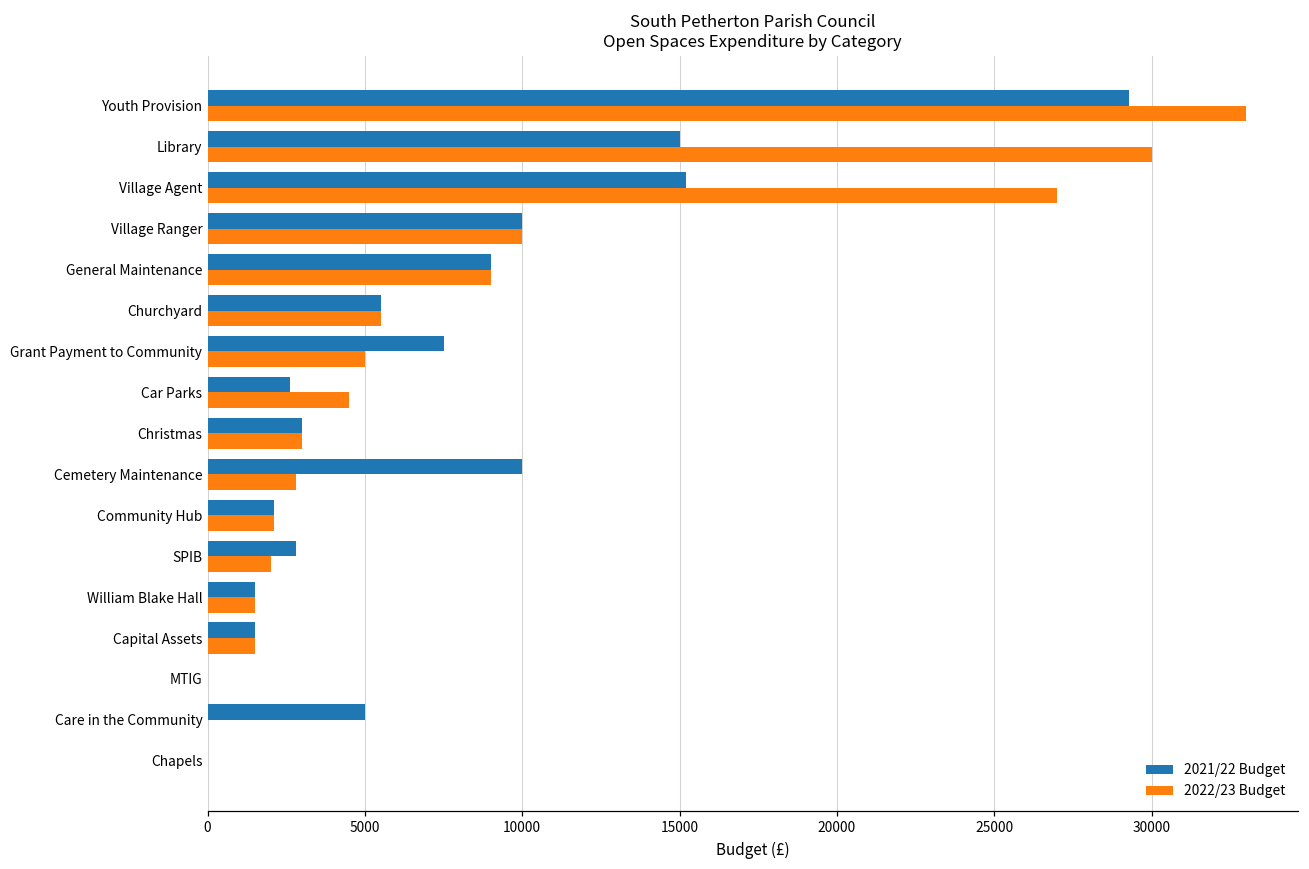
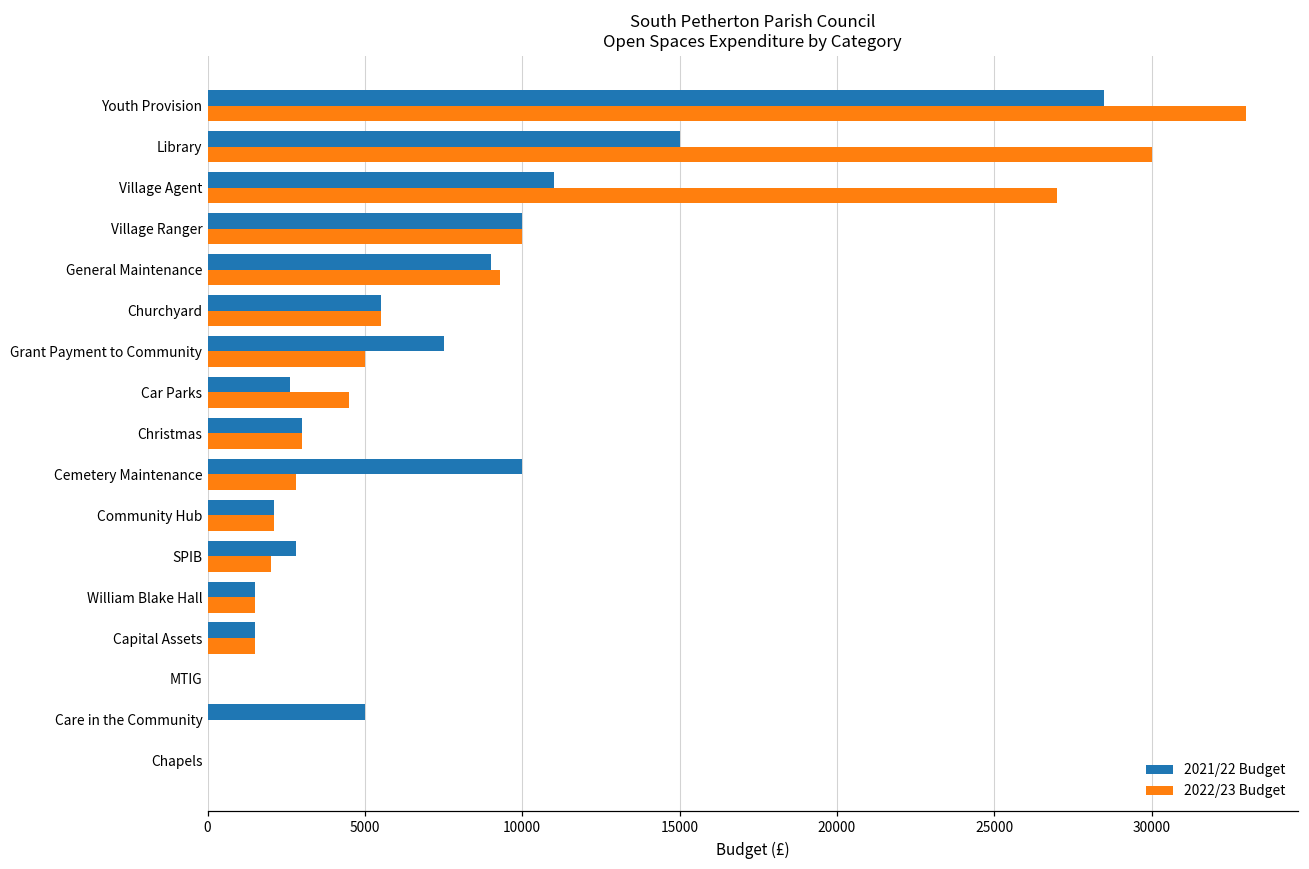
  {
    "2021/22 Budget": {
-     "Youth Provision": 29300,
+     "Youth Provision": 28500,
      "Library": 15000,
-     "Village Agent": 15200,
+     "Village Agent": 11000,
      "Village Ranger": 10000,
      "General Maintenance": 9000,
      "Churchyard": 5500,
      "Grant Payment to Community": 7500,
      "Car Parks": 2600,
      "Christmas": 3000,
      "Cemetery Maintenance": 10000,
      "Community Hub": 2100,
      "SPIB": 2800,
      "William Blake Hall": 1500,
      "Capital Assets": 1500,
      "MTIG": 0,
      "Care in the Community": 5000,
      "Chapels": 0
    },
    "2022/23 Budget": {
      "Youth Provision": 33000,
      "Library": 30000,
      "Village Agent": 27000,
      "Village Ranger": 10000,
-     "General Maintenance": 9000,
+     "General Maintenance": 9300,
      "Churchyard": 5500,
      "Grant Payment to Community": 5000,
      "Car Parks": 4500,
      "Christmas": 3000,
      "Cemetery Maintenance": 2800,
      "Community Hub": 2100,
      "SPIB": 2000,
      "William Blake Hall": 1500,
      "Capital Assets": 1500,
      "MTIG": 0,
      "Care in the Community": 0,
      "Chapels": 0
    }
  }
